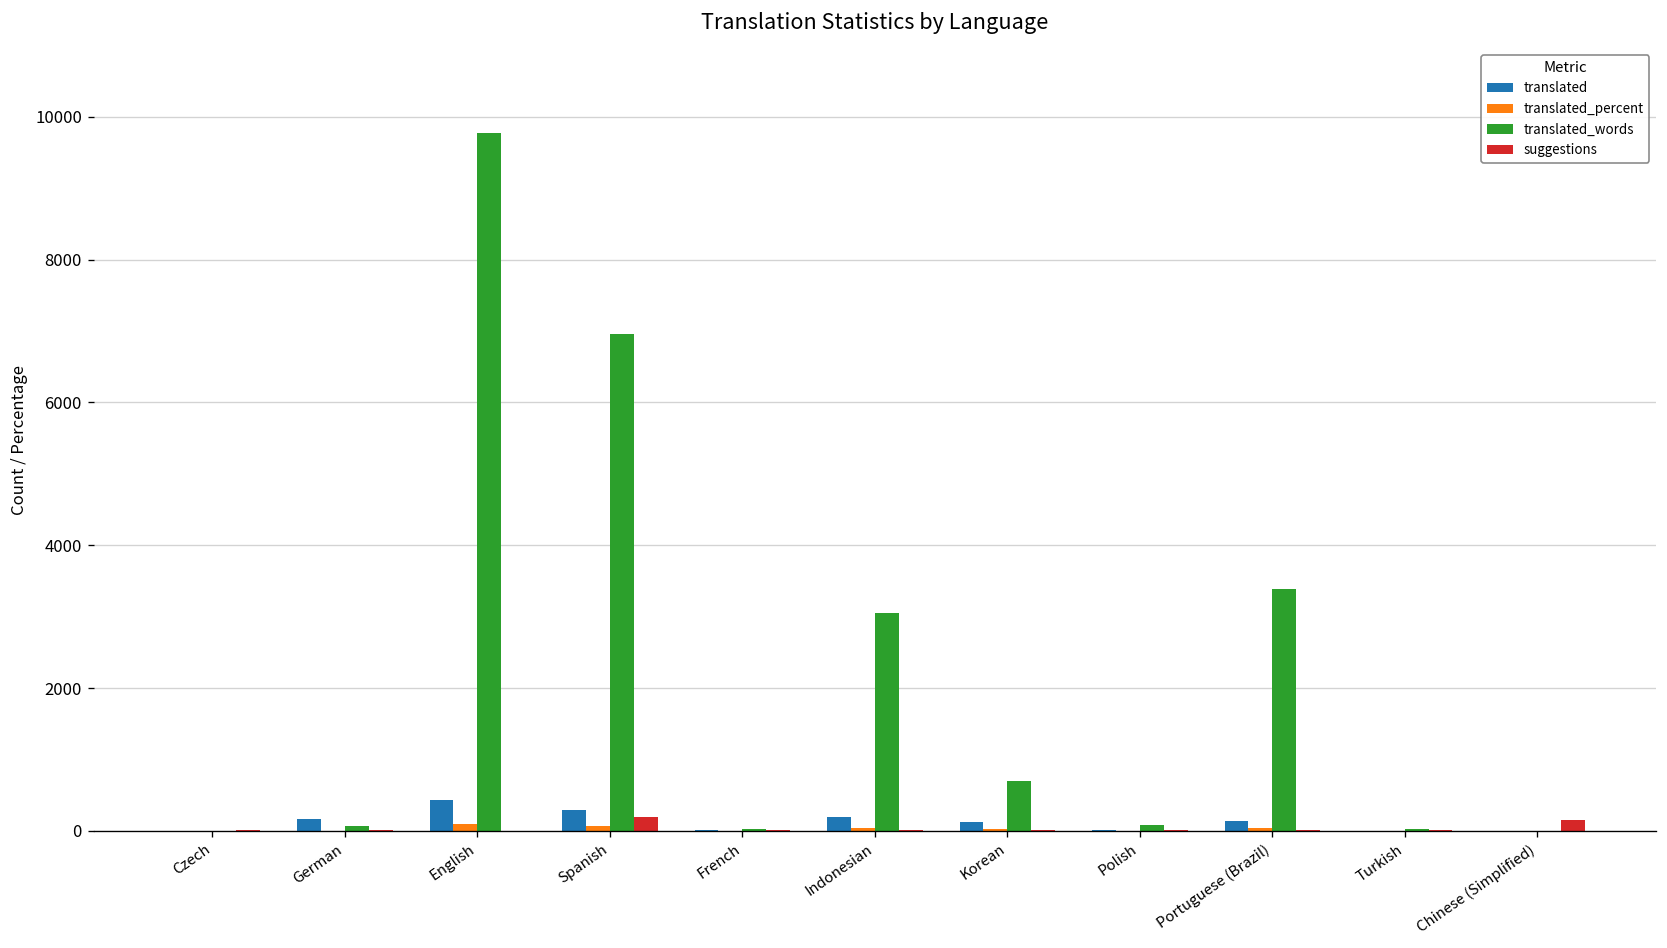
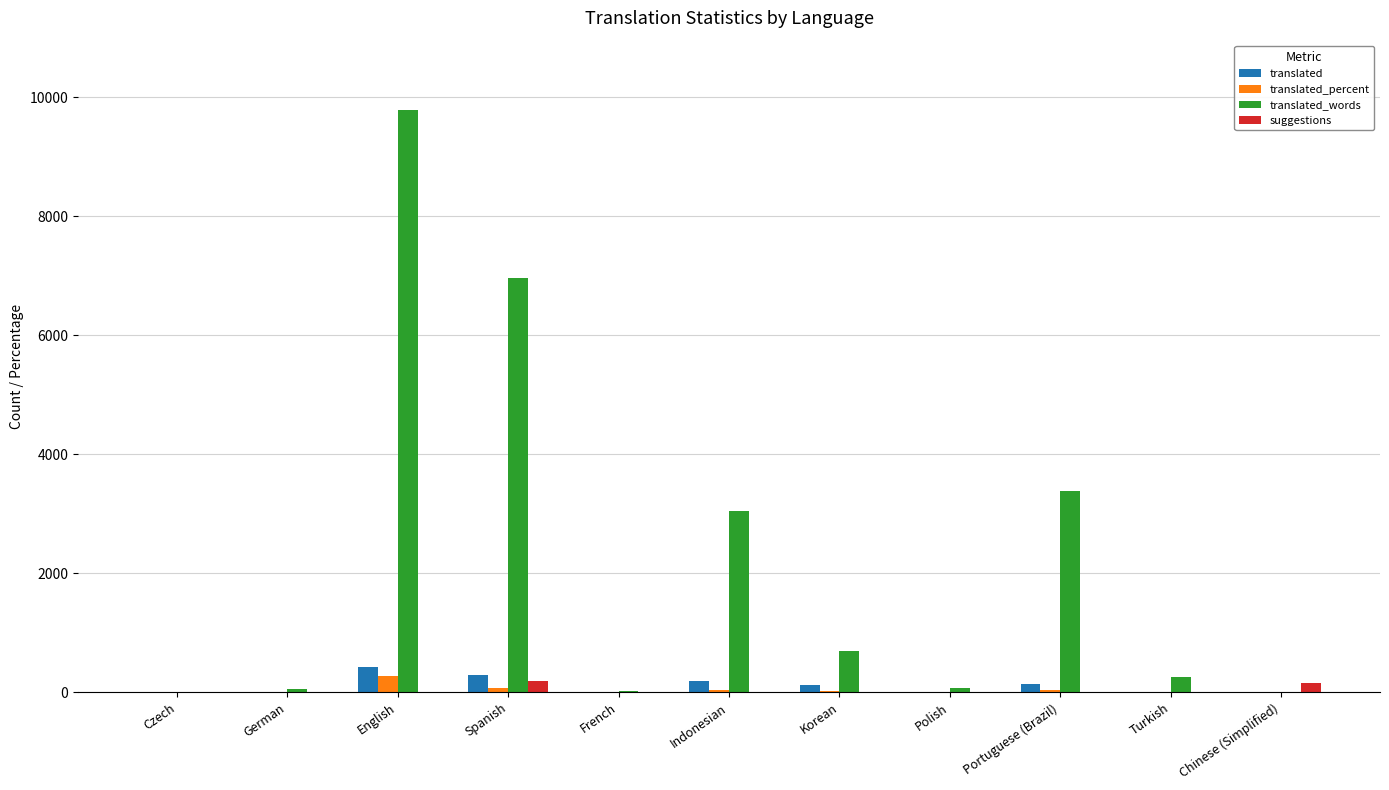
  {
    "translated": {
      "Czech": 0,
-     "German": 200,
+     "German": 0,
      "English": 400,
      "Spanish": 300,
      "Indonesian": 200,
      "Korean": 100,
      "Portuguese (Brazil)": 100
    },
    "translated_percent": {
      "Czech": 0,
-     "English": 100,
+     "English": 300,
      "Spanish": 100,
      "Indonesian": 0
    },
    "translated_words": {
      "Czech": 0,
      "German": 100,
      "English": 9800,
      "Spanish": 7000,
      "Indonesian": 3100,
      "Korean": 700,
      "Polish": 100,
      "Portuguese (Brazil)": 3400,
-     "Turkish": 0
+     "Turkish": 300
    },
    "suggestions": {
      "English": 0,
      "Spanish": 200,
      "Chinese (Simplified)": 200
    }
  }
